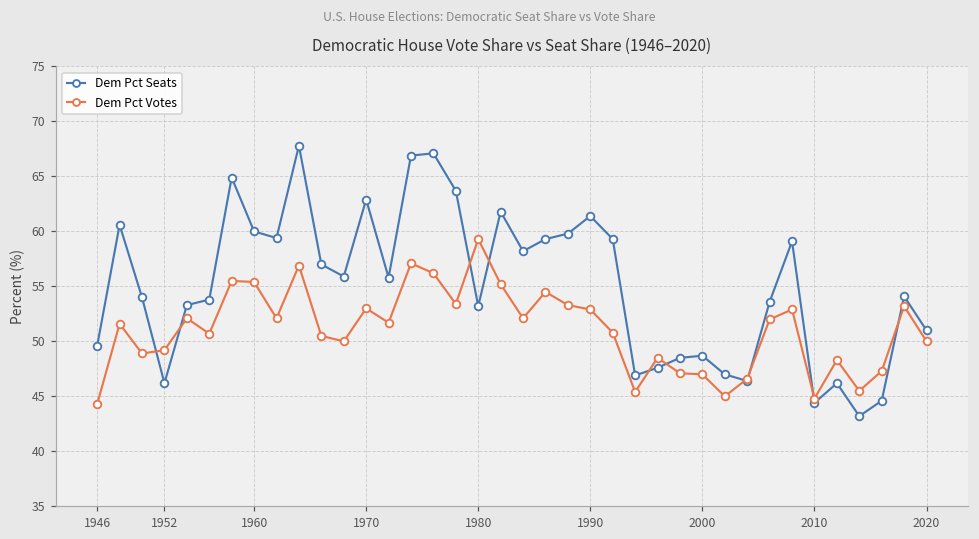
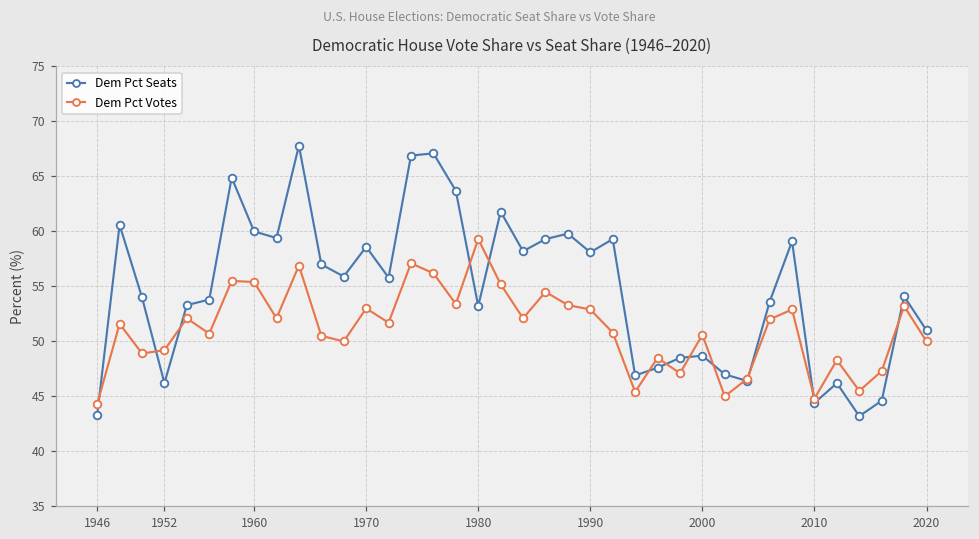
  {
    "Dem Pct Seats": {
-     "1946": 50,
+     "1946": 43,
      "1952": 46,
      "1960": 60,
-     "1970": 63,
+     "1970": 59,
      "1980": 53,
-     "1990": 61,
+     "1990": 58,
      "2000": 49,
      "2010": 44,
      "2020": 51
    },
    "Dem Pct Votes": {
      "1946": 44,
      "1952": 49,
      "1960": 55,
      "1970": 53,
      "1980": 59,
      "1990": 53,
-     "2000": 47,
+     "2000": 51,
      "2010": 45,
      "2020": 50
    }
  }
